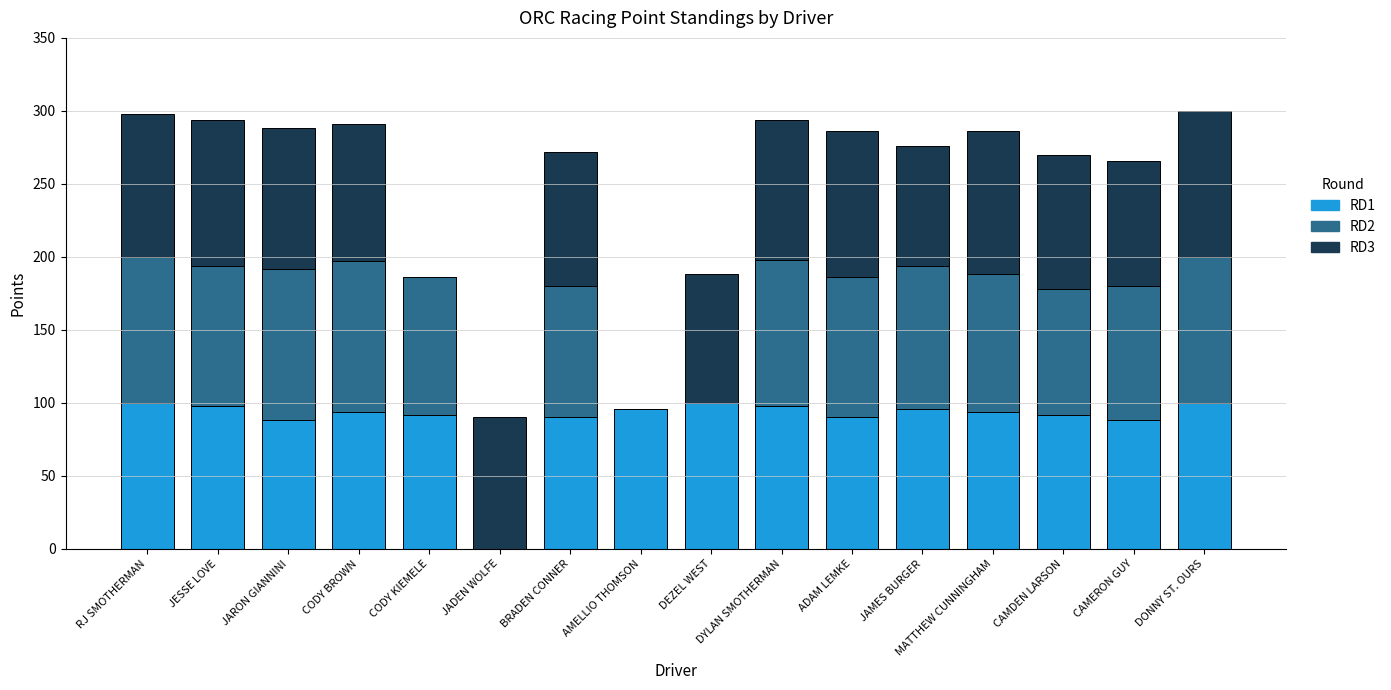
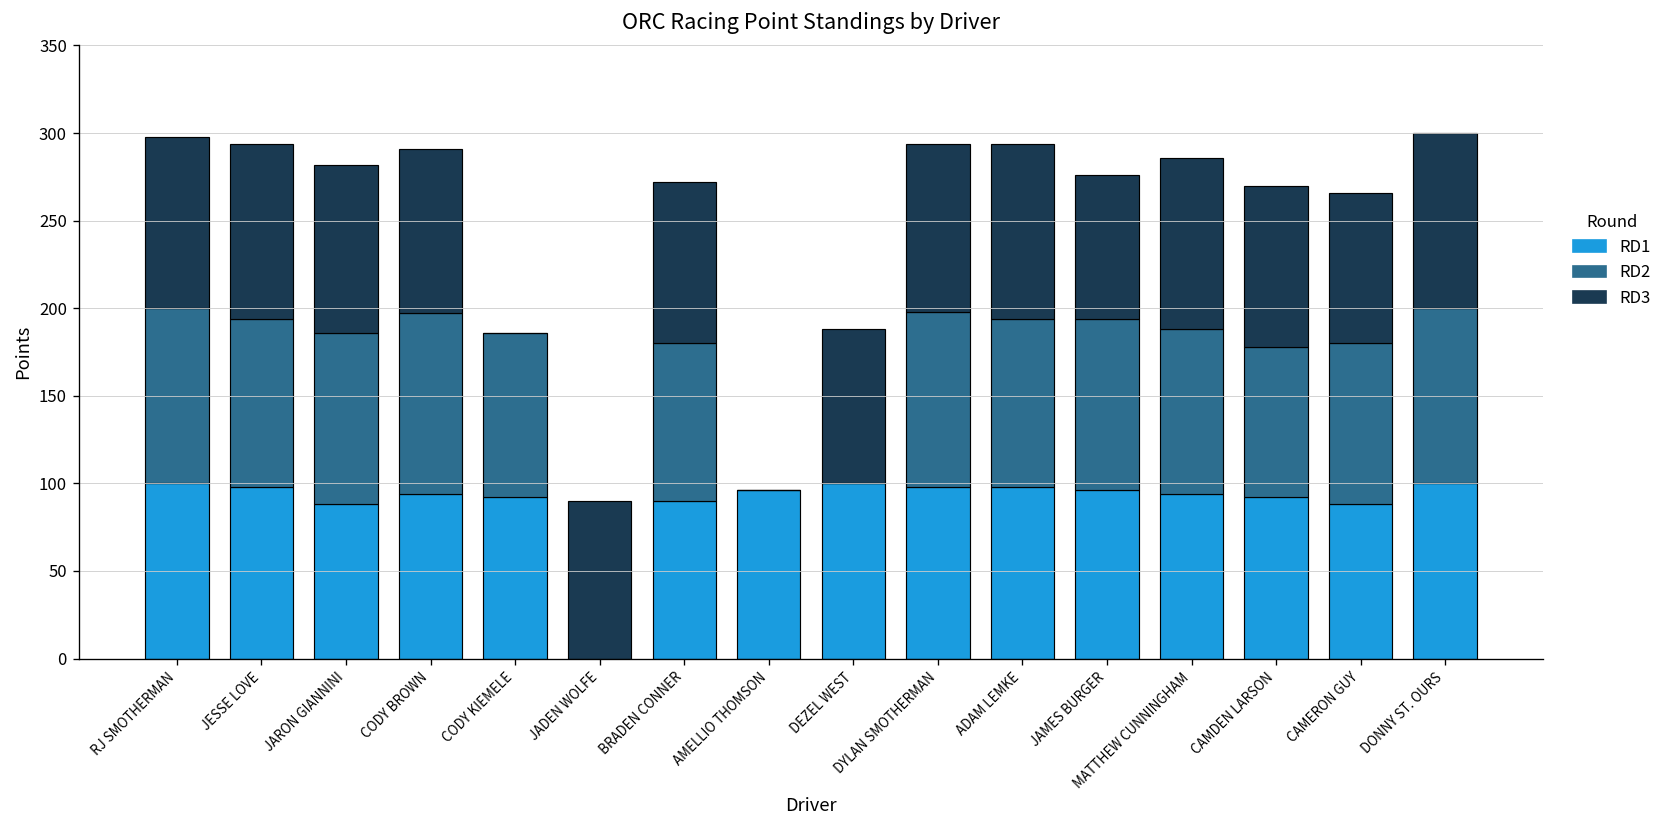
  {
    "RD1": {
      "RJ SMOTHERMAN": 100,
      "JESSE LOVE": 98,
      "JARON GIANNINI": 88,
      "CODY BROWN": 94,
      "CODY KIEMELE": 92,
      "JADEN WOLFE": 0,
      "BRADEN CONNER": 90,
      "AMELLIO THOMSON": 96,
      "DEZEL WEST": 100,
      "DYLAN SMOTHERMAN": 98,
-     "ADAM LEMKE": 90,
+     "ADAM LEMKE": 98,
      "JAMES BURGER": 96,
      "MATTHEW CUNNINGHAM": 94,
      "CAMDEN LARSON": 92,
      "CAMERON GUY": 88,
      "DONNY ST. OURS": 100
    },
    "RD2": {
      "RJ SMOTHERMAN": 100,
      "JESSE LOVE": 96,
-     "JARON GIANNINI": 104,
+     "JARON GIANNINI": 98,
      "CODY BROWN": 103,
      "CODY KIEMELE": 94,
      "JADEN WOLFE": 0,
      "BRADEN CONNER": 90,
      "AMELLIO THOMSON": 0,
      "DEZEL WEST": 0,
      "DYLAN SMOTHERMAN": 100,
      "ADAM LEMKE": 96,
      "JAMES BURGER": 98,
      "MATTHEW CUNNINGHAM": 94,
      "CAMDEN LARSON": 86,
      "CAMERON GUY": 92,
      "DONNY ST. OURS": 100
    },
    "RD3": {
      "RJ SMOTHERMAN": 98,
      "JESSE LOVE": 100,
      "JARON GIANNINI": 96,
      "CODY BROWN": 94,
      "CODY KIEMELE": 0,
      "JADEN WOLFE": 90,
      "BRADEN CONNER": 92,
      "AMELLIO THOMSON": 0,
      "DEZEL WEST": 88,
      "DYLAN SMOTHERMAN": 96,
      "ADAM LEMKE": 100,
      "JAMES BURGER": 82,
      "MATTHEW CUNNINGHAM": 98,
      "CAMDEN LARSON": 92,
      "CAMERON GUY": 86,
      "DONNY ST. OURS": 100
    }
  }
